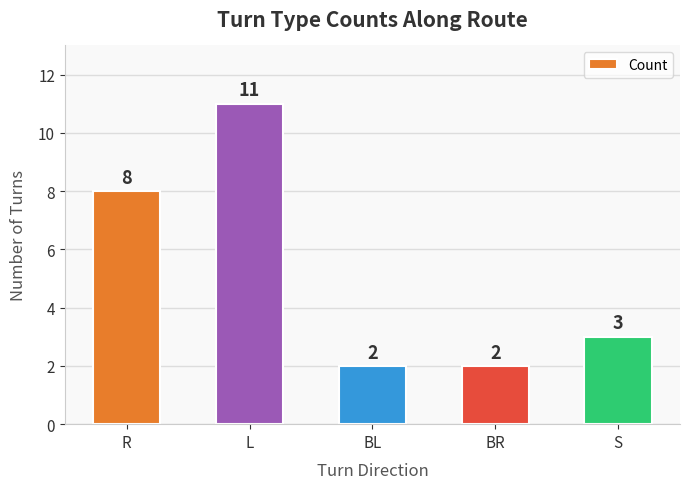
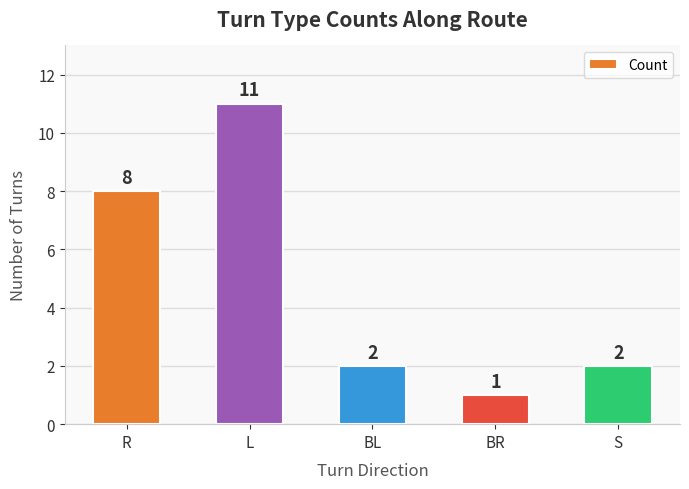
  {
    "R": 8,
    "L": 11,
    "BL": 2,
-   "BR": 2,
-   "S": 3
+   "BR": 1,
+   "S": 2
  }
